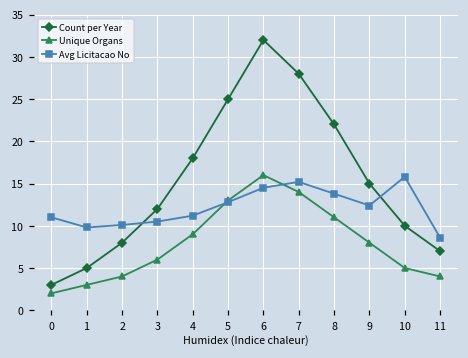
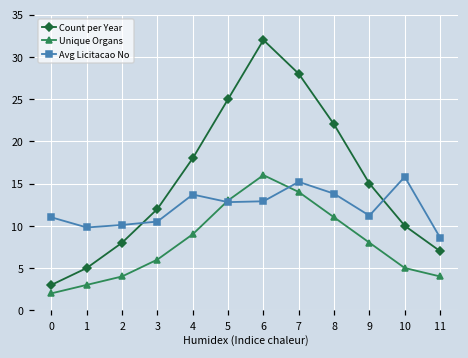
  {
    "Avg Licitacao No": {
      "0": 11,
      "1": 10,
      "2": 10,
      "3": 11,
-     "4": 11,
-     "6": 15,
+     "4": 14,
+     "6": 13,
      "7": 15,
      "8": 14,
-     "9": 12,
+     "9": 11,
      "10": 16,
      "11": 9
    }
  }
